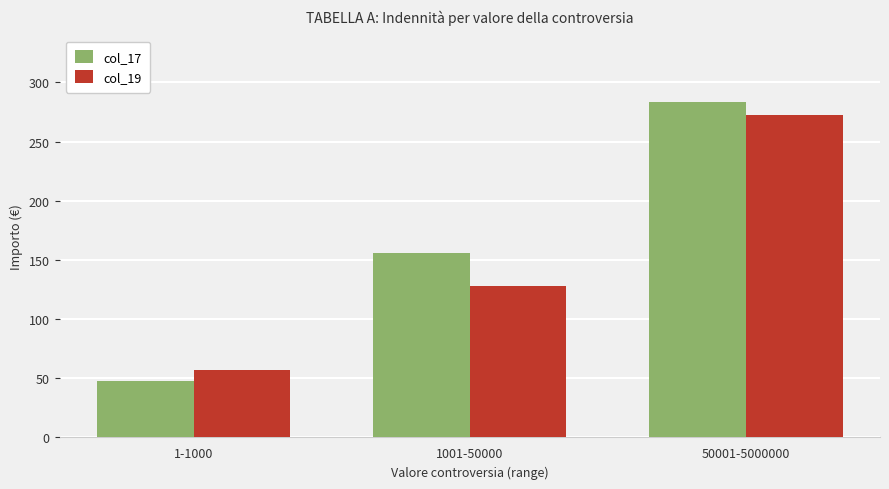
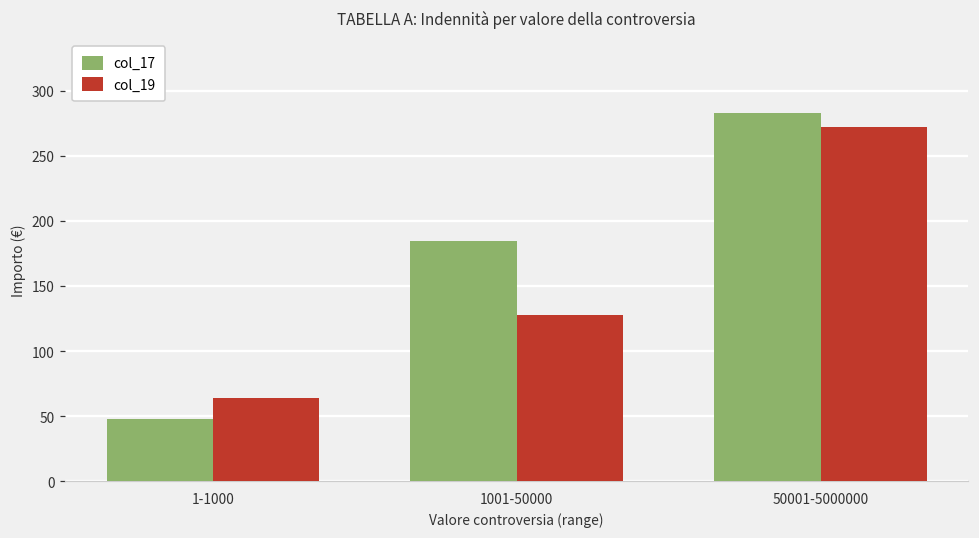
  {
    "col_17": {
      "1-1000": 48,
-     "1001-50000": 156,
+     "1001-50000": 184,
      "50001-5000000": 283
    },
    "col_19": {
-     "1-1000": 57,
+     "1-1000": 64,
      "1001-50000": 128,
      "50001-5000000": 272
    }
  }
